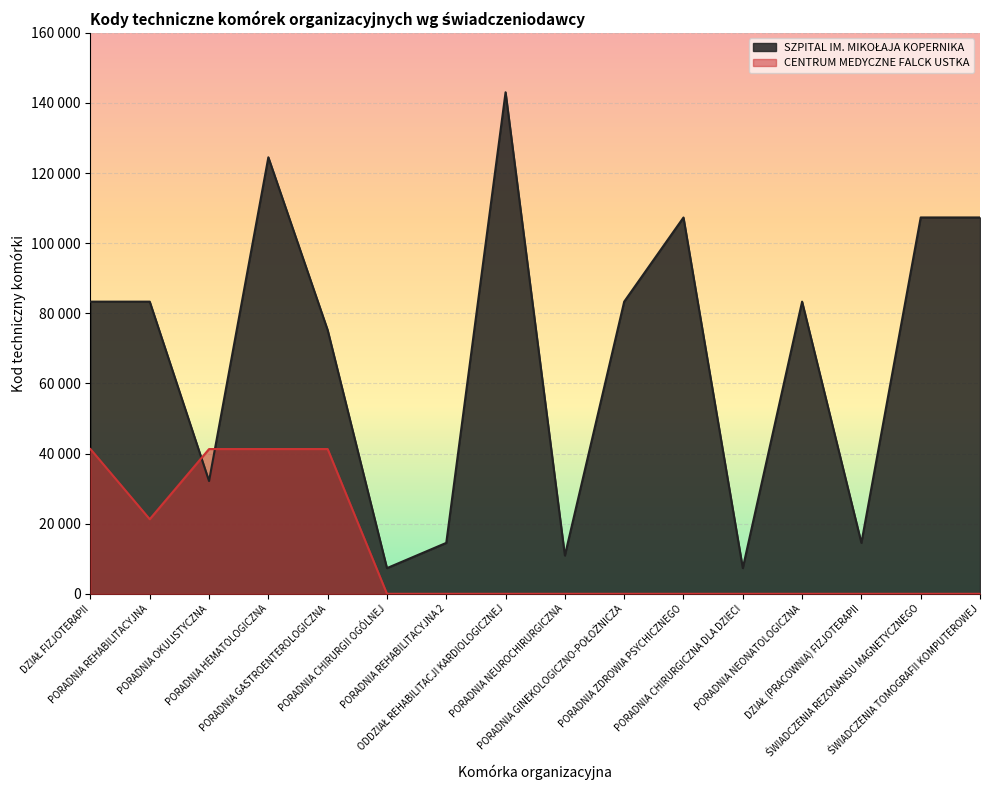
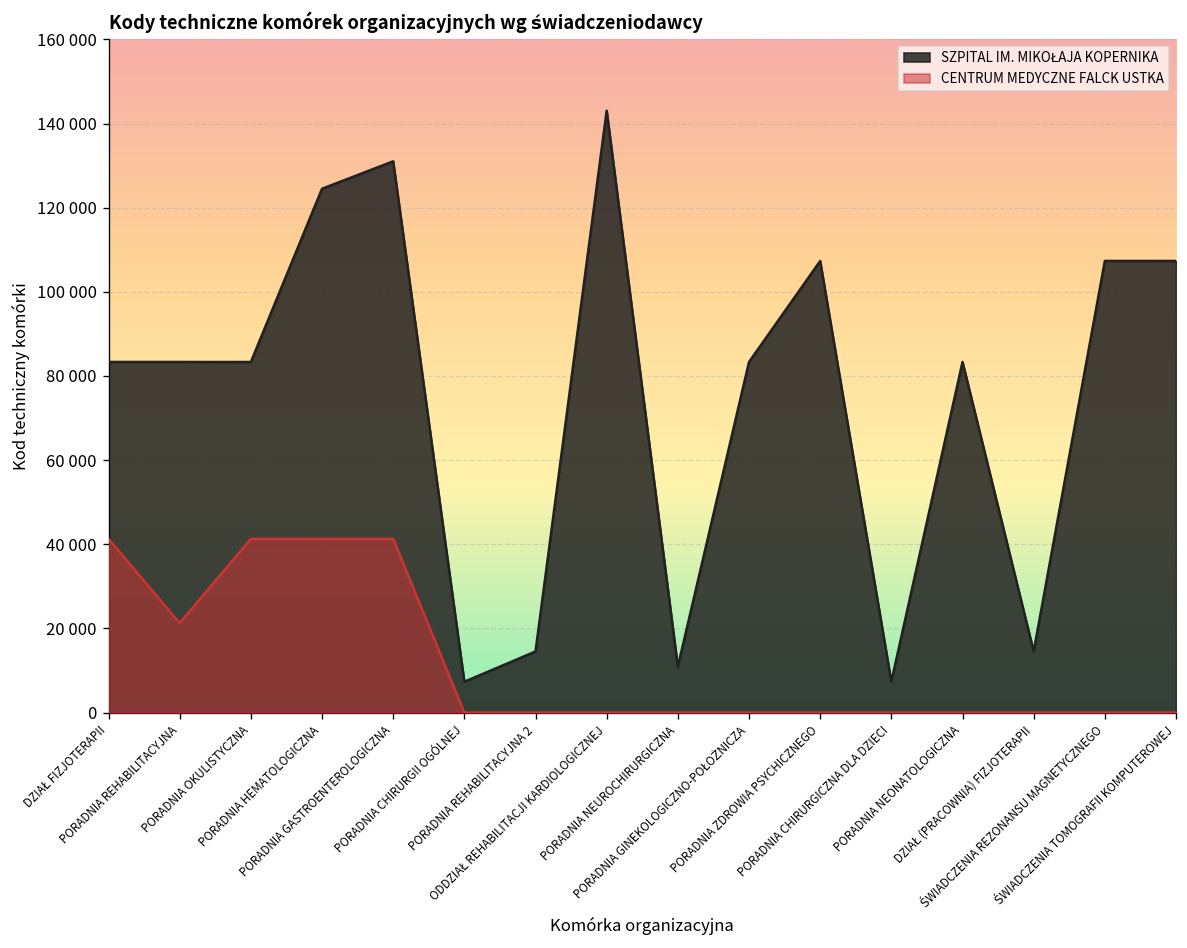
  {
    "SZPITAL IM. MIKOŁAJA KOPERNIKA": {
      "DZIAŁ FIZJOTERAPII": 83000,
      "PORADNIA REHABILITACYJNA": 83000,
-     "PORADNIA OKULISTYCZNA": 32000,
+     "PORADNIA OKULISTYCZNA": 83000,
      "PORADNIA HEMATOLOGICZNA": 125000,
-     "PORADNIA GASTROENTEROLOGICZNA": 75000,
+     "PORADNIA GASTROENTEROLOGICZNA": 131000,
      "PORADNIA CHIRURGII OGÓLNEJ": 7000,
      "PORADNIA REHABILITACYJNA 2": 15000,
      "ODDZIAŁ REHABILITACJI KARDIOLOGICZNEJ": 143000,
      "PORADNIA NEUROCHIRURGICZNA": 11000,
      "PORADNIA GINEKOLOGICZNO-POŁOŻNICZA": 83000,
      "PORADNIA ZDROWIA PSYCHICZNEGO": 107000,
      "PORADNIA CHIRURGICZNA DLA DZIECI": 7000,
      "PORADNIA NEONATOLOGICZNA": 83000,
      "DZIAŁ (PRACOWNIA) FIZJOTERAPII": 15000,
      "ŚWIADCZENIA REZONANSU MAGNETYCZNEGO": 107000,
      "ŚWIADCZENIA TOMOGRAFII KOMPUTEROWEJ": 107000
    },
    "CENTRUM MEDYCZNE FALCK USTKA": {
      "DZIAŁ FIZJOTERAPII": 41000,
      "PORADNIA REHABILITACYJNA": 21000,
      "PORADNIA OKULISTYCZNA": 41000,
      "PORADNIA HEMATOLOGICZNA": 41000,
      "PORADNIA GASTROENTEROLOGICZNA": 41000,
      "PORADNIA CHIRURGII OGÓLNEJ": 0,
      "PORADNIA REHABILITACYJNA 2": 0,
      "ODDZIAŁ REHABILITACJI KARDIOLOGICZNEJ": 0,
      "PORADNIA NEUROCHIRURGICZNA": 0,
      "PORADNIA GINEKOLOGICZNO-POŁOŻNICZA": 0,
      "PORADNIA ZDROWIA PSYCHICZNEGO": 0,
      "PORADNIA CHIRURGICZNA DLA DZIECI": 0,
      "PORADNIA NEONATOLOGICZNA": 0,
      "DZIAŁ (PRACOWNIA) FIZJOTERAPII": 0,
      "ŚWIADCZENIA REZONANSU MAGNETYCZNEGO": 0,
      "ŚWIADCZENIA TOMOGRAFII KOMPUTEROWEJ": 0
    }
  }
